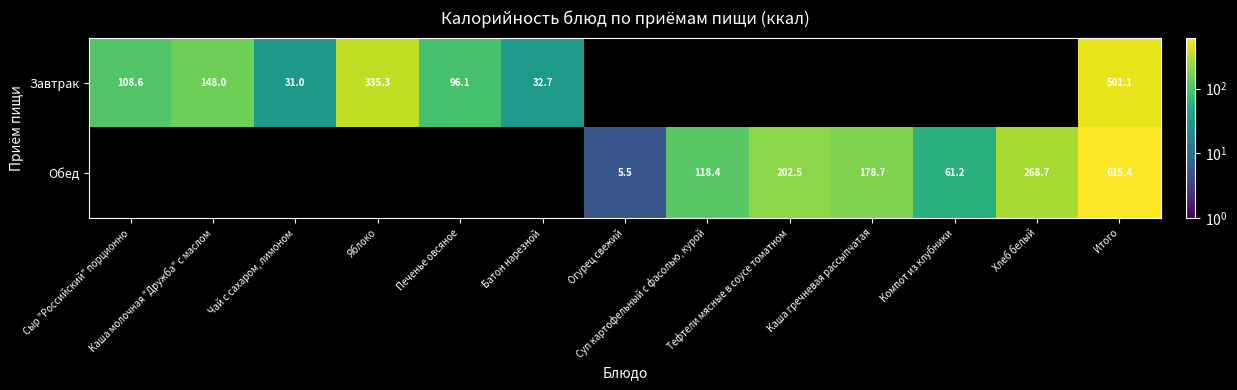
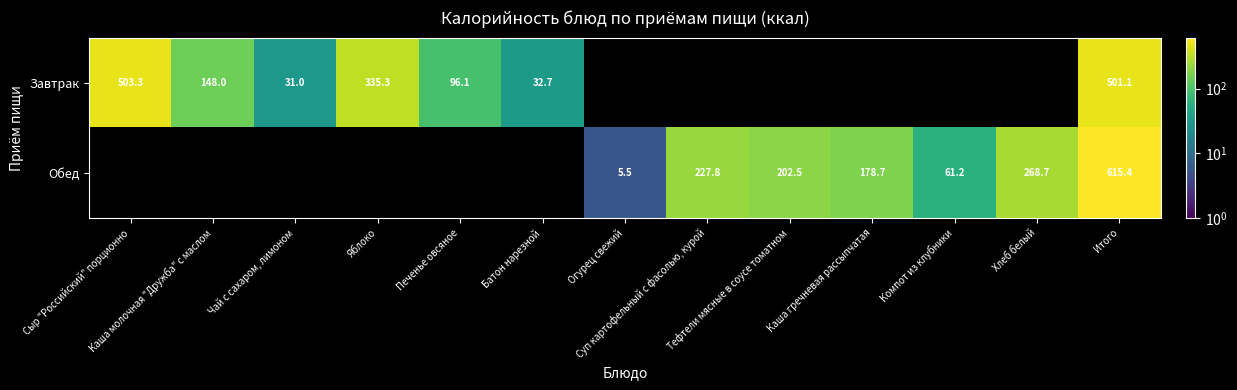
  {
    "Завтрак": {
-     "Сыр \"Российский\" порционно": 108.6,
+     "Сыр \"Российский\" порционно": 503.3,
      "Каша молочная \"Дружба\" с маслом": 148.0,
      "Чай с сахаром, лимоном": 31.0,
      "Яблоко": 335.3,
      "Печенье овсяное": 96.1,
      "Батон нарезной": 32.7,
      "Итого": 501.1
    },
    "Обед": {
      "Огурец свежий": 5.5,
-     "Суп картофельный с фасолью, курой": 118.4,
+     "Суп картофельный с фасолью, курой": 227.8,
      "Тефтели мясные в соусе томатном": 202.5,
      "Каша гречневая рассыпчатая": 178.7,
      "Компот из клубники": 61.2,
      "Хлеб белый": 268.7,
      "Итого": 615.4
    }
  }
